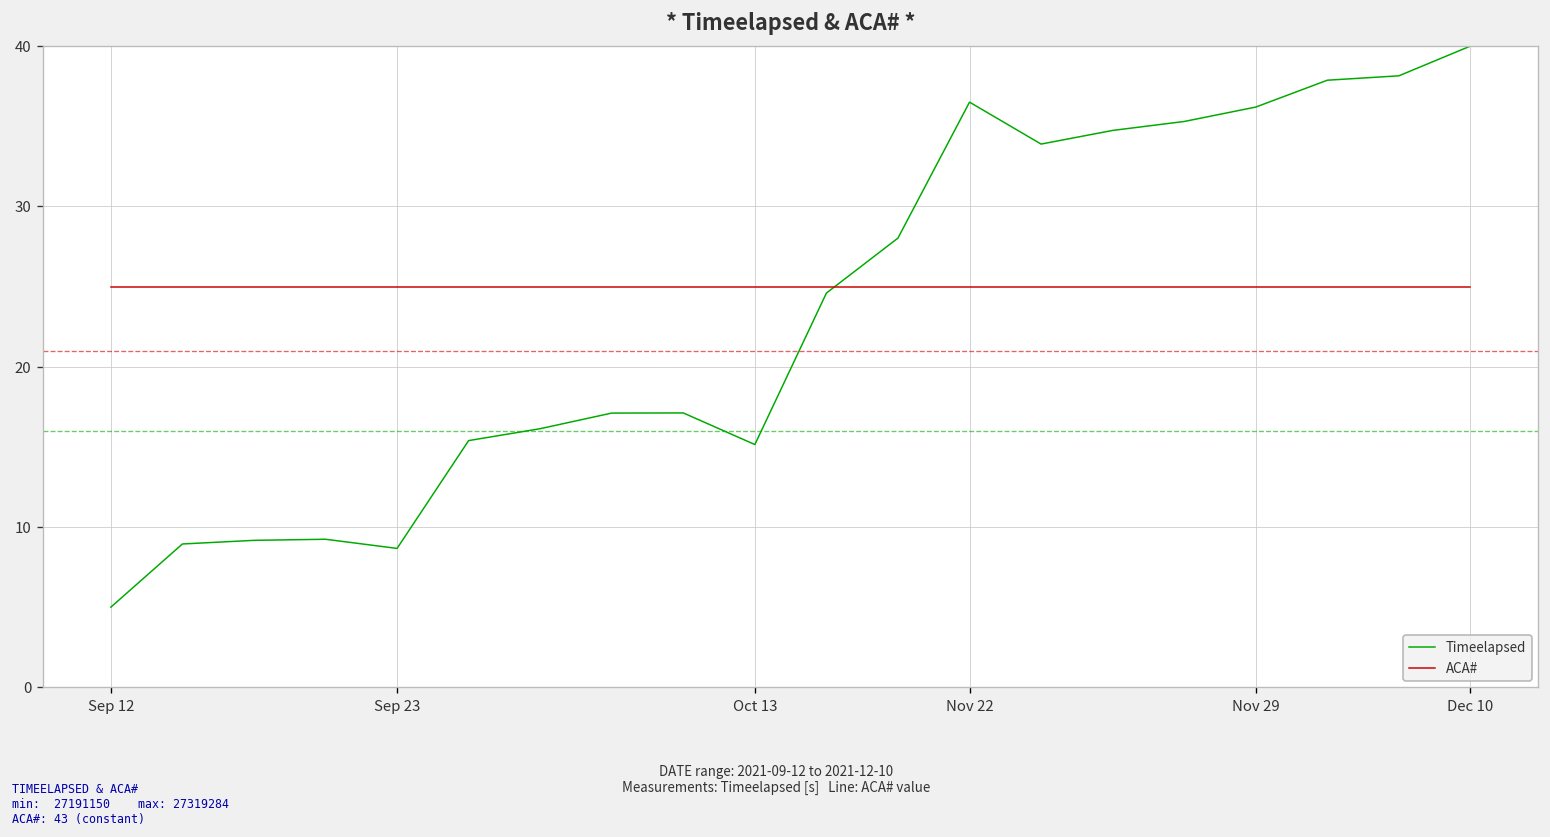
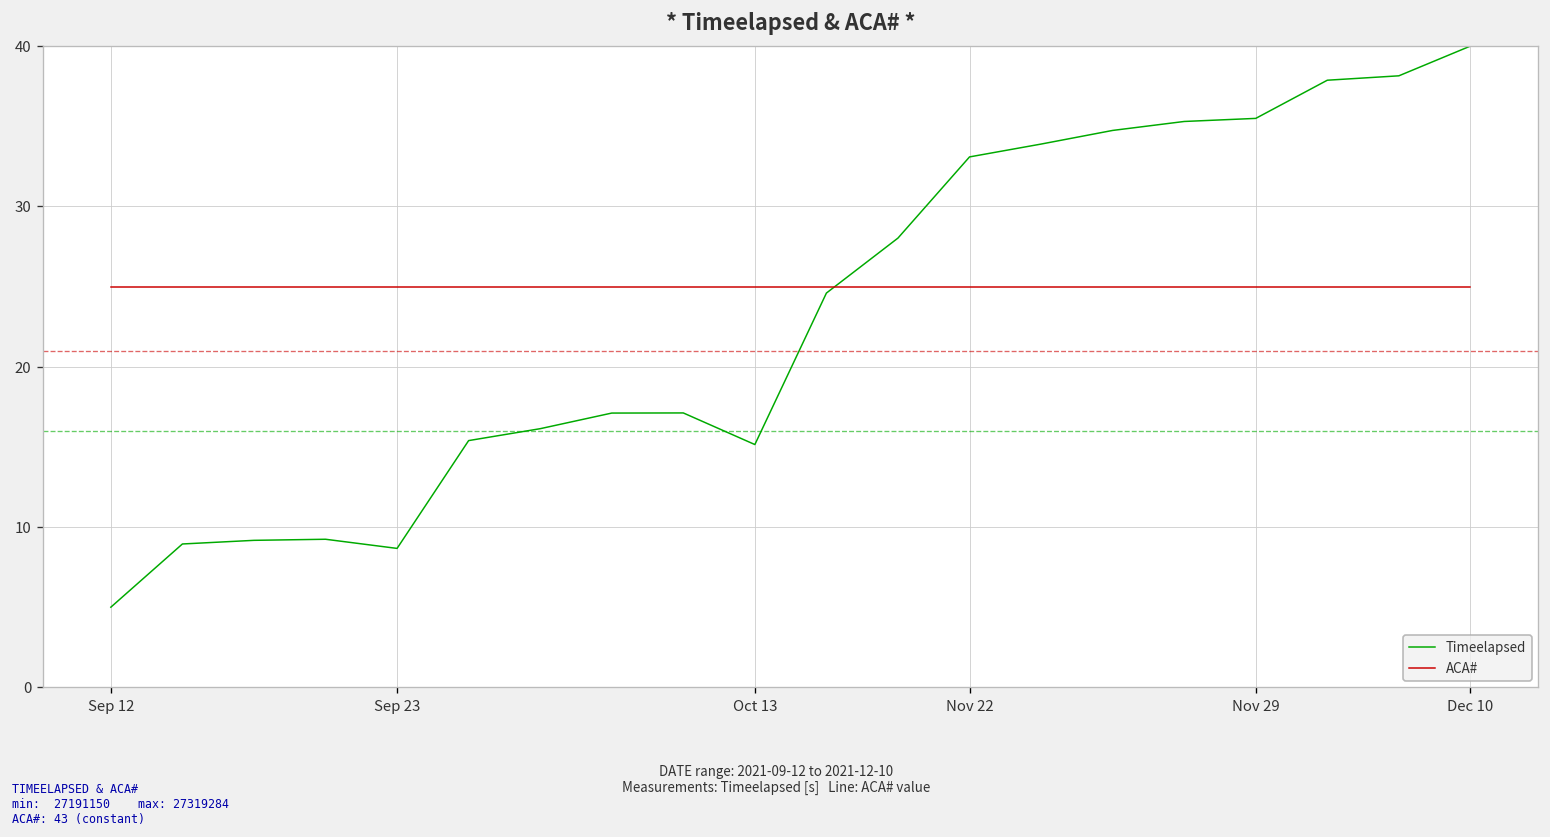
  {
    "Timeelapsed": {
      "Sep 12": 5.0,
      "Sep 23": 8.7,
      "Oct 13": 15.1,
-     "Nov 22": 36.5,
-     "Nov 29": 36.2,
+     "Nov 22": 33.1,
+     "Nov 29": 35.5,
      "Dec 10": 40.0
    },
    "ACA#": {
      "Sep 12": 25.0,
      "Sep 23": 25.0,
      "Oct 13": 25.0,
      "Nov 22": 25.0,
      "Nov 29": 25.0,
      "Dec 10": 25.0
    }
  }
